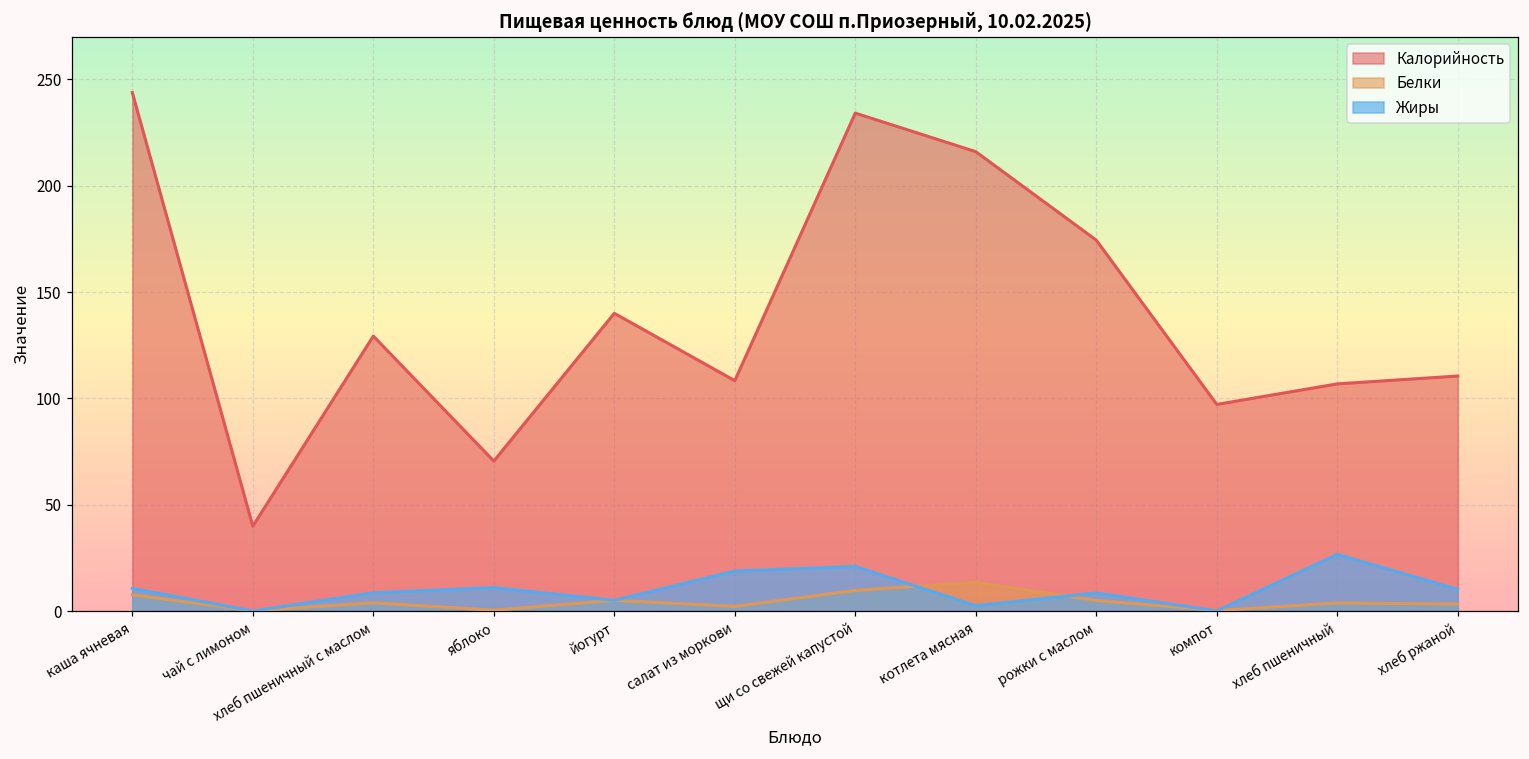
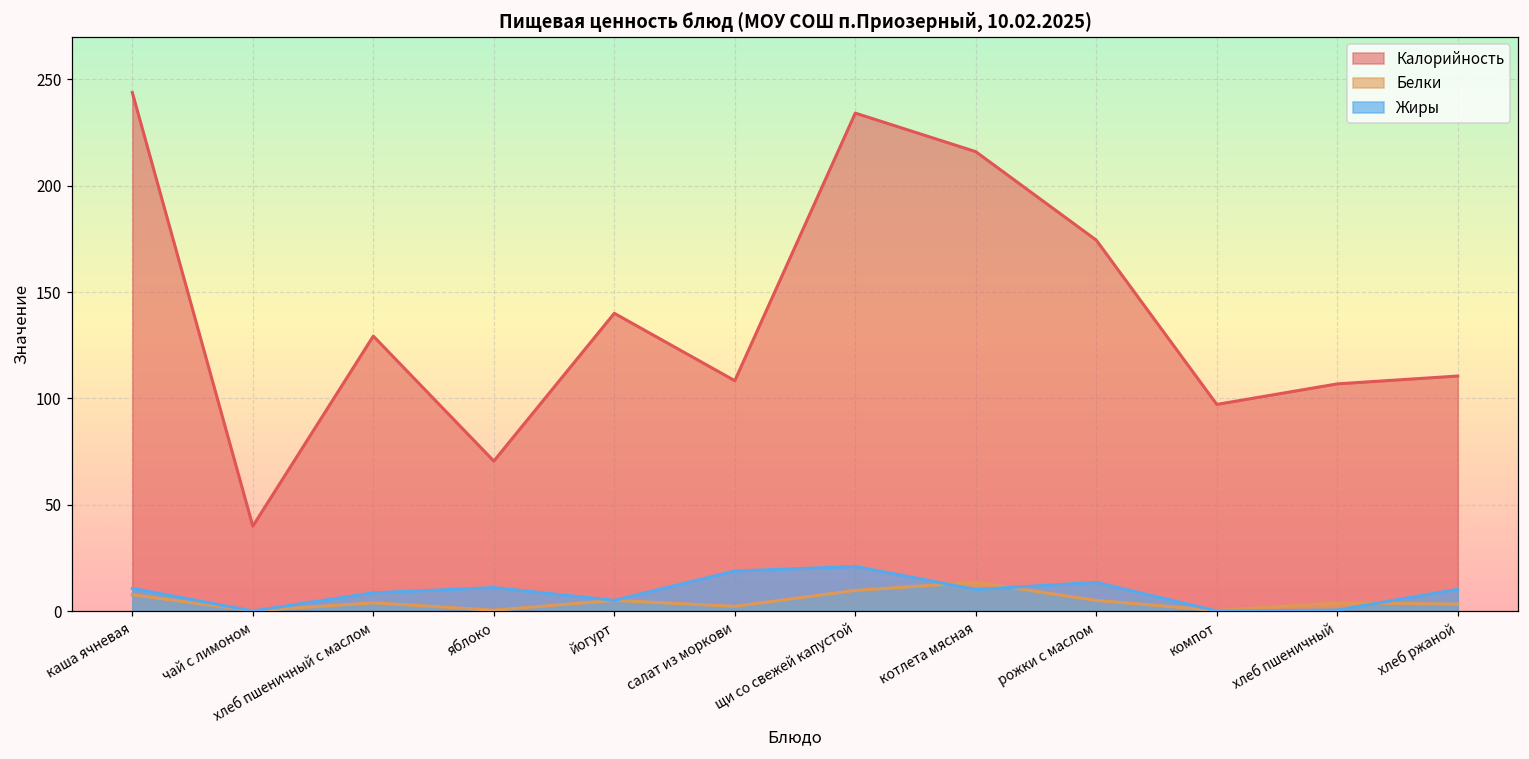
  {
    "Жиры": {
      "каша ячневая": 11,
      "хлеб пшеничный с маслом": 9,
      "яблоко": 11,
      "салат из моркови": 19,
      "щи со свежей капустой": 21,
-     "котлета мясная": 3,
-     "рожки с маслом": 9,
-     "хлеб пшеничный": 27,
+     "котлета мясная": 10,
+     "рожки с маслом": 13,
+     "хлеб пшеничный": 0,
      "хлеб ржаной": 10
    }
  }
